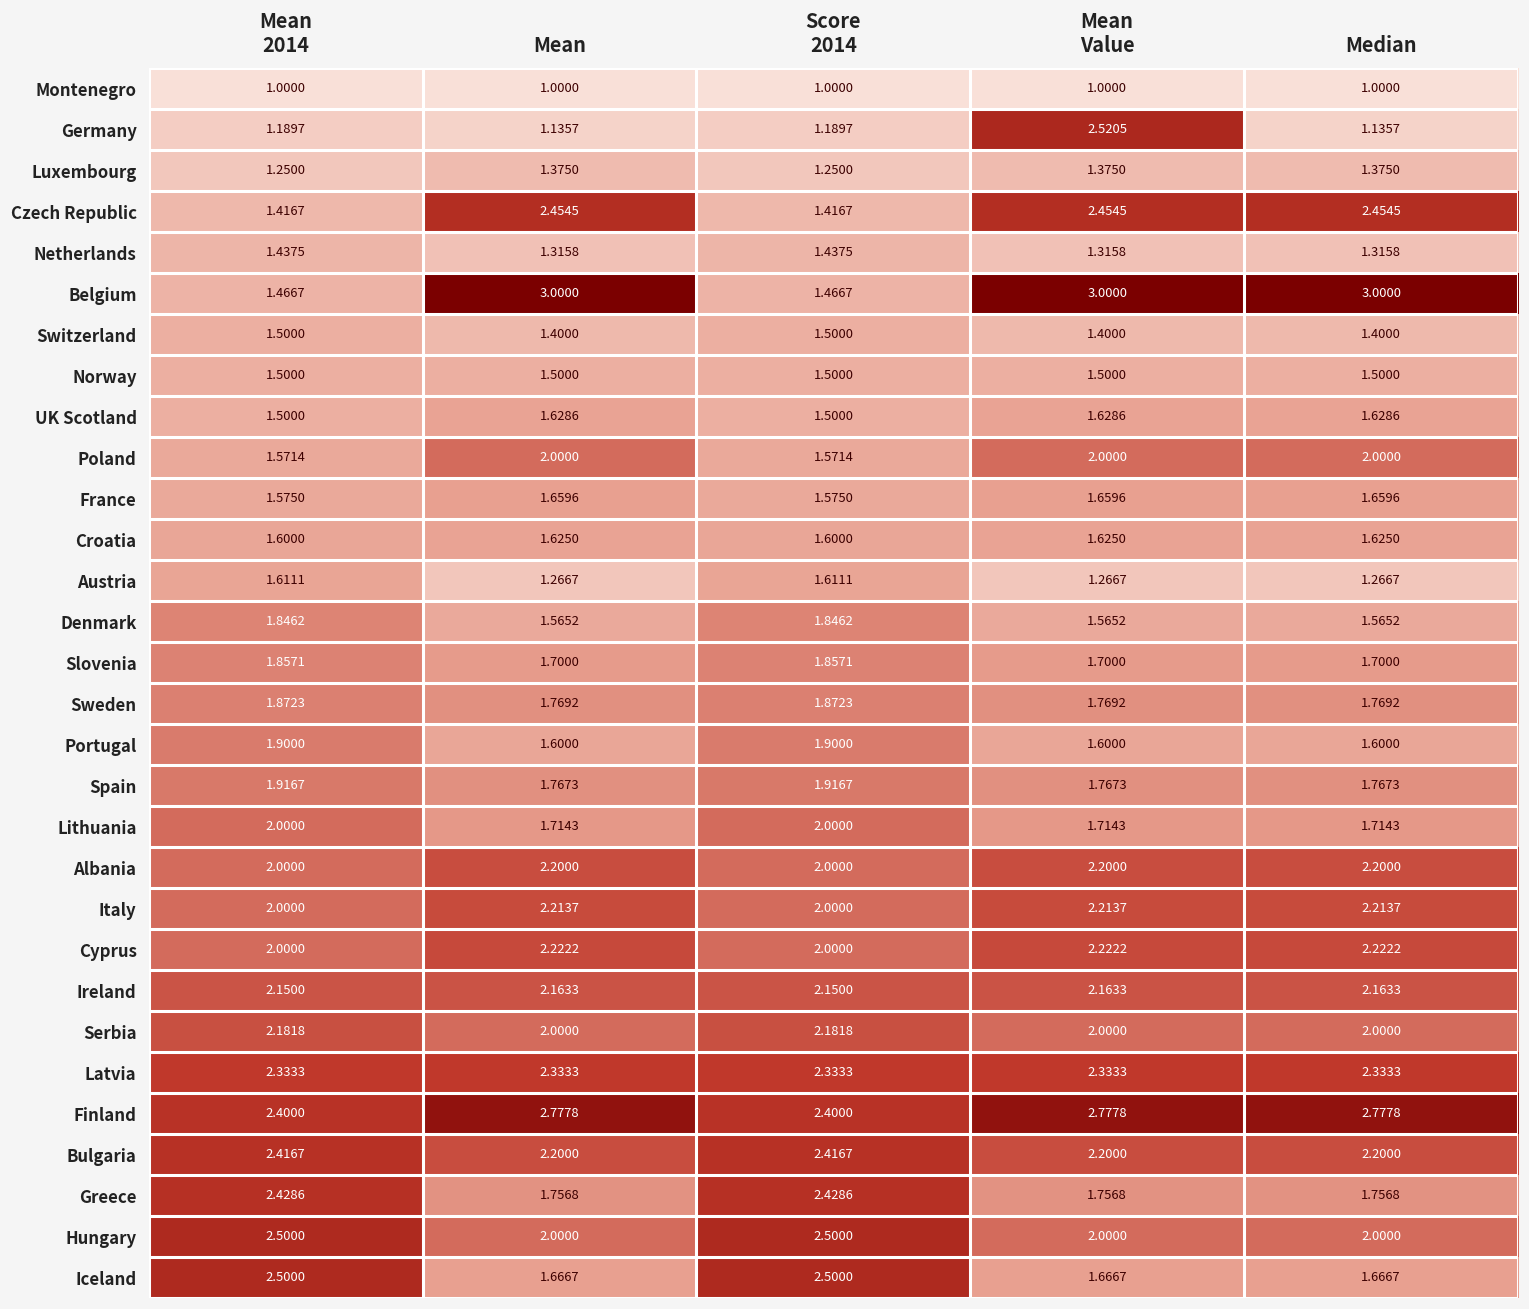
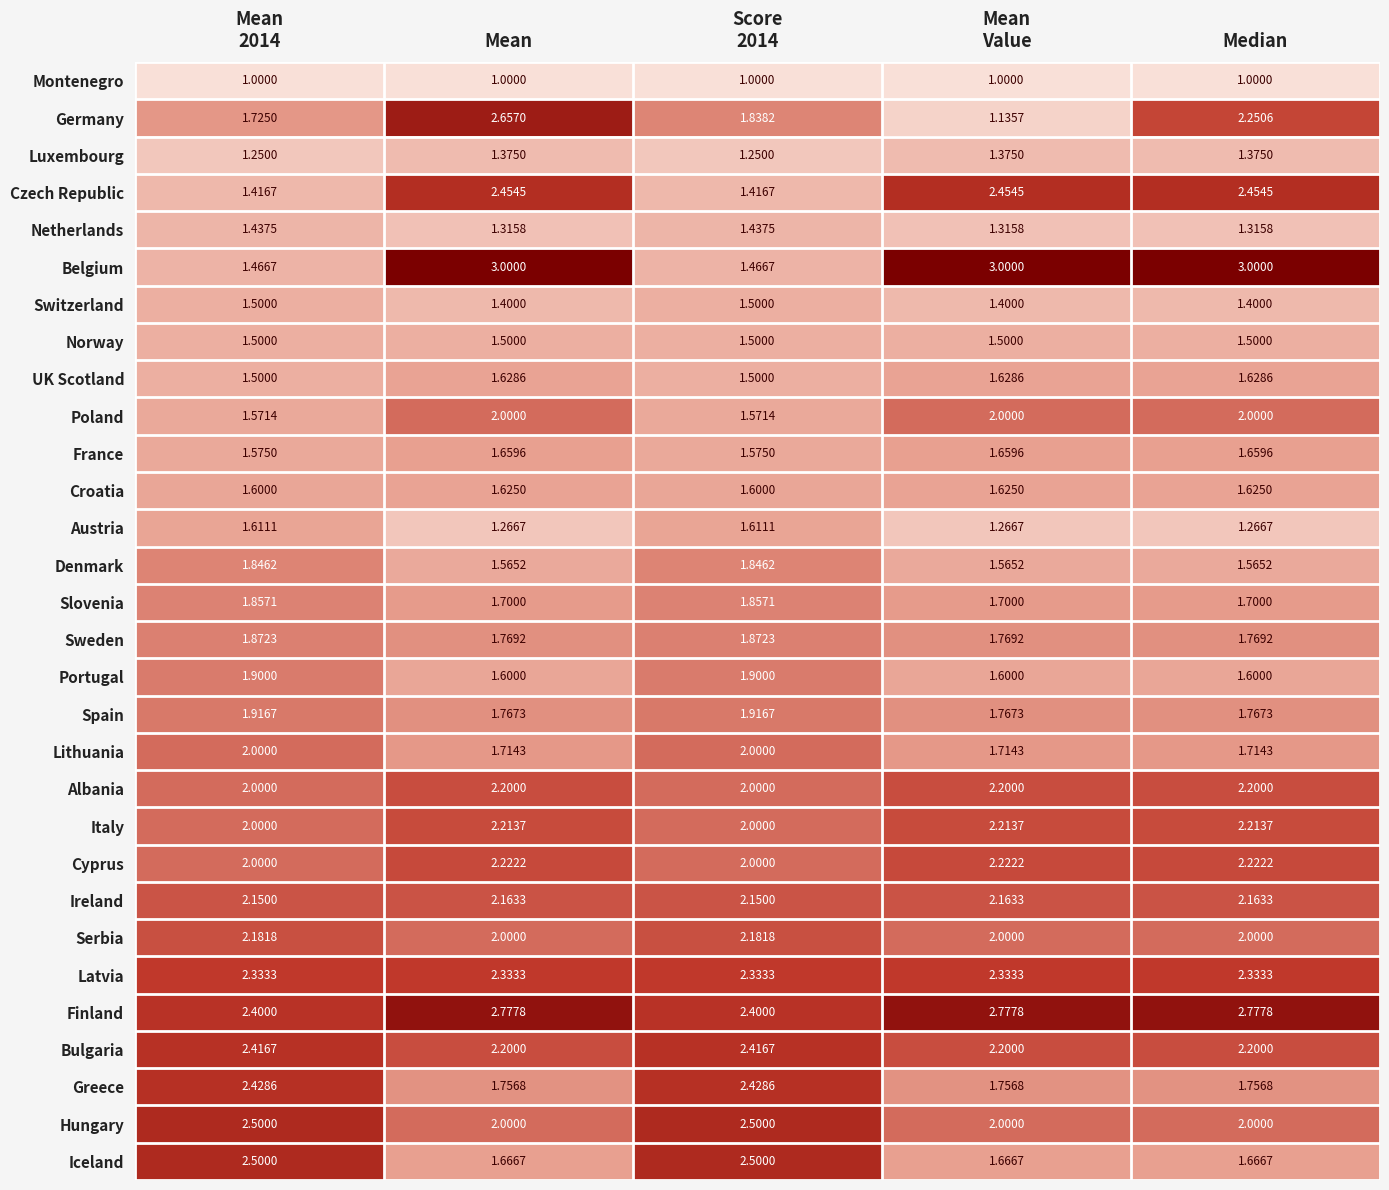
  {
    "Montenegro": {
      "Mean 2014": 1.0000,
      "Mean": 1.0000,
      "Score 2014": 1.0000,
      "Mean Value": 1.0000,
      "Median": 1.0000
    },
    "Germany": {
-     "Mean 2014": 1.1897,
-     "Mean": 1.1357,
-     "Score 2014": 1.1897,
-     "Mean Value": 2.5205,
-     "Median": 1.1357
+     "Mean 2014": 1.7250,
+     "Mean": 2.6570,
+     "Score 2014": 1.8382,
+     "Mean Value": 1.1357,
+     "Median": 2.2506
    },
    "Luxembourg": {
      "Mean 2014": 1.2500,
      "Mean": 1.3750,
      "Score 2014": 1.2500,
      "Mean Value": 1.3750,
      "Median": 1.3750
    },
    "Czech Republic": {
      "Mean 2014": 1.4167,
      "Mean": 2.4545,
      "Score 2014": 1.4167,
      "Mean Value": 2.4545,
      "Median": 2.4545
    },
    "Netherlands": {
      "Mean 2014": 1.4375,
      "Mean": 1.3158,
      "Score 2014": 1.4375,
      "Mean Value": 1.3158,
      "Median": 1.3158
    },
    "Belgium": {
      "Mean 2014": 1.4667,
      "Mean": 3.0000,
      "Score 2014": 1.4667,
      "Mean Value": 3.0000,
      "Median": 3.0000
    },
    "Switzerland": {
      "Mean 2014": 1.5000,
      "Mean": 1.4000,
      "Score 2014": 1.5000,
      "Mean Value": 1.4000,
      "Median": 1.4000
    },
    "Norway": {
      "Mean 2014": 1.5000,
      "Mean": 1.5000,
      "Score 2014": 1.5000,
      "Mean Value": 1.5000,
      "Median": 1.5000
    },
    "UK Scotland": {
      "Mean 2014": 1.5000,
      "Mean": 1.6286,
      "Score 2014": 1.5000,
      "Mean Value": 1.6286,
      "Median": 1.6286
    },
    "Poland": {
      "Mean 2014": 1.5714,
      "Mean": 2.0000,
      "Score 2014": 1.5714,
      "Mean Value": 2.0000,
      "Median": 2.0000
    },
    "France": {
      "Mean 2014": 1.5750,
      "Mean": 1.6596,
      "Score 2014": 1.5750,
      "Mean Value": 1.6596,
      "Median": 1.6596
    },
    "Croatia": {
      "Mean 2014": 1.6000,
      "Mean": 1.6250,
      "Score 2014": 1.6000,
      "Mean Value": 1.6250,
      "Median": 1.6250
    },
    "Austria": {
      "Mean 2014": 1.6111,
      "Mean": 1.2667,
      "Score 2014": 1.6111,
      "Mean Value": 1.2667,
      "Median": 1.2667
    },
    "Denmark": {
      "Mean 2014": 1.8462,
      "Mean": 1.5652,
      "Score 2014": 1.8462,
      "Mean Value": 1.5652,
      "Median": 1.5652
    },
    "Slovenia": {
      "Mean 2014": 1.8571,
      "Mean": 1.7000,
      "Score 2014": 1.8571,
      "Mean Value": 1.7000,
      "Median": 1.7000
    },
    "Sweden": {
      "Mean 2014": 1.8723,
      "Mean": 1.7692,
      "Score 2014": 1.8723,
      "Mean Value": 1.7692,
      "Median": 1.7692
    },
    "Portugal": {
      "Mean 2014": 1.9000,
      "Mean": 1.6000,
      "Score 2014": 1.9000,
      "Mean Value": 1.6000,
      "Median": 1.6000
    },
    "Spain": {
      "Mean 2014": 1.9167,
      "Mean": 1.7673,
      "Score 2014": 1.9167,
      "Mean Value": 1.7673,
      "Median": 1.7673
    },
    "Lithuania": {
      "Mean 2014": 2.0000,
      "Mean": 1.7143,
      "Score 2014": 2.0000,
      "Mean Value": 1.7143,
      "Median": 1.7143
    },
    "Albania": {
      "Mean 2014": 2.0000,
      "Mean": 2.2000,
      "Score 2014": 2.0000,
      "Mean Value": 2.2000,
      "Median": 2.2000
    },
    "Italy": {
      "Mean 2014": 2.0000,
      "Mean": 2.2137,
      "Score 2014": 2.0000,
      "Mean Value": 2.2137,
      "Median": 2.2137
    },
    "Cyprus": {
      "Mean 2014": 2.0000,
      "Mean": 2.2222,
      "Score 2014": 2.0000,
      "Mean Value": 2.2222,
      "Median": 2.2222
    },
    "Ireland": {
      "Mean 2014": 2.1500,
      "Mean": 2.1633,
      "Score 2014": 2.1500,
      "Mean Value": 2.1633,
      "Median": 2.1633
    },
    "Serbia": {
      "Mean 2014": 2.1818,
      "Mean": 2.0000,
      "Score 2014": 2.1818,
      "Mean Value": 2.0000,
      "Median": 2.0000
    },
    "Latvia": {
      "Mean 2014": 2.3333,
      "Mean": 2.3333,
      "Score 2014": 2.3333,
      "Mean Value": 2.3333,
      "Median": 2.3333
    },
    "Finland": {
      "Mean 2014": 2.4000,
      "Mean": 2.7778,
      "Score 2014": 2.4000,
      "Mean Value": 2.7778,
      "Median": 2.7778
    },
    "Bulgaria": {
      "Mean 2014": 2.4167,
      "Mean": 2.2000,
      "Score 2014": 2.4167,
      "Mean Value": 2.2000,
      "Median": 2.2000
    },
    "Greece": {
      "Mean 2014": 2.4286,
      "Mean": 1.7568,
      "Score 2014": 2.4286,
      "Mean Value": 1.7568,
      "Median": 1.7568
    },
    "Hungary": {
      "Mean 2014": 2.5000,
      "Mean": 2.0000,
      "Score 2014": 2.5000,
      "Mean Value": 2.0000,
      "Median": 2.0000
    },
    "Iceland": {
      "Mean 2014": 2.5000,
      "Mean": 1.6667,
      "Score 2014": 2.5000,
      "Mean Value": 1.6667,
      "Median": 1.6667
    }
  }
